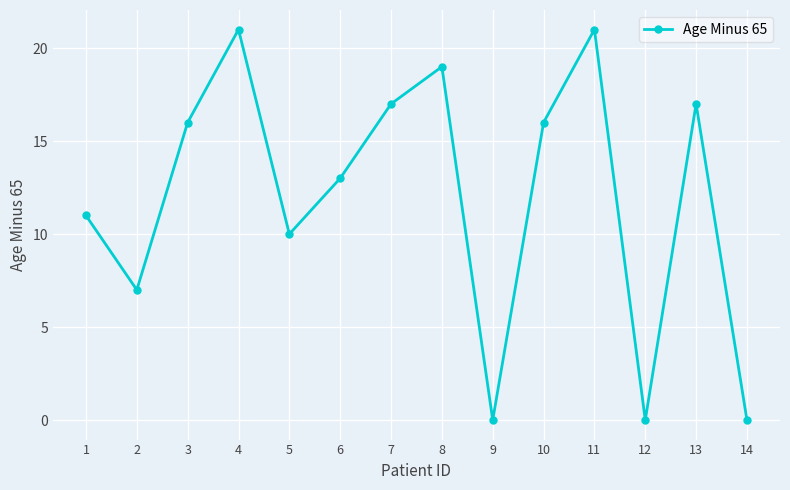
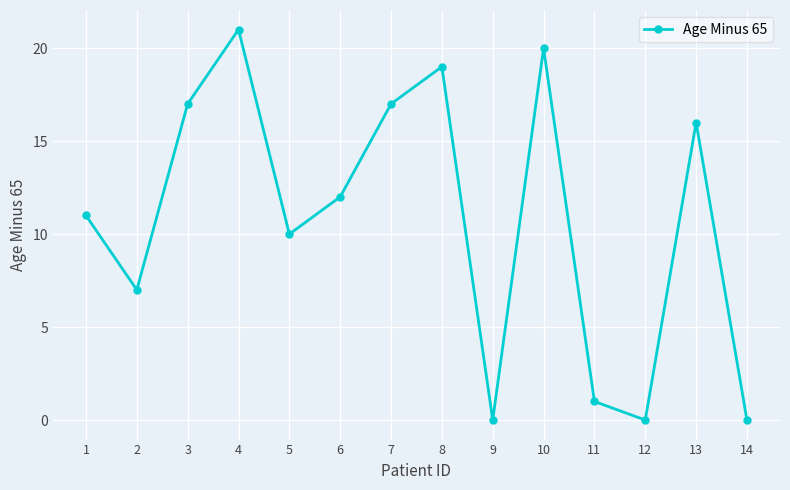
  {
    "1": 11,
    "2": 7,
-   "3": 16,
+   "3": 17,
    "4": 21,
    "5": 10,
-   "6": 13,
+   "6": 12,
    "7": 17,
    "8": 19,
    "9": 0,
-   "10": 16,
-   "11": 21,
+   "10": 20,
+   "11": 1,
    "12": 0,
-   "13": 17,
+   "13": 16,
    "14": 0
  }
